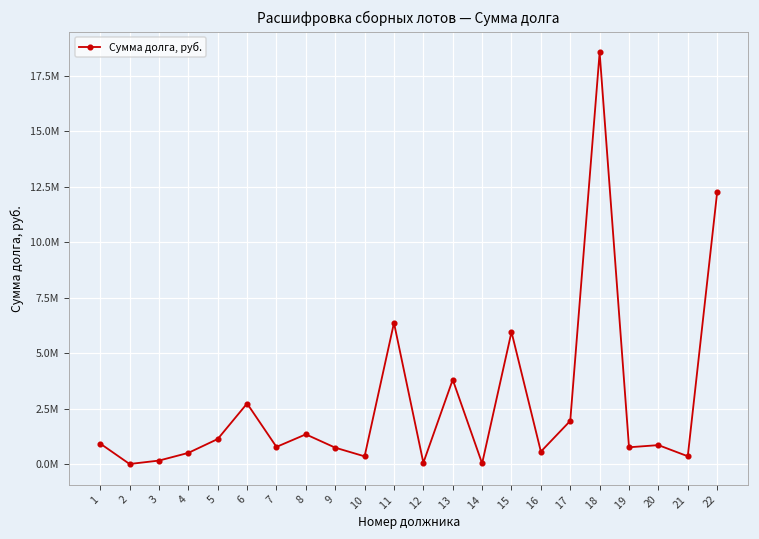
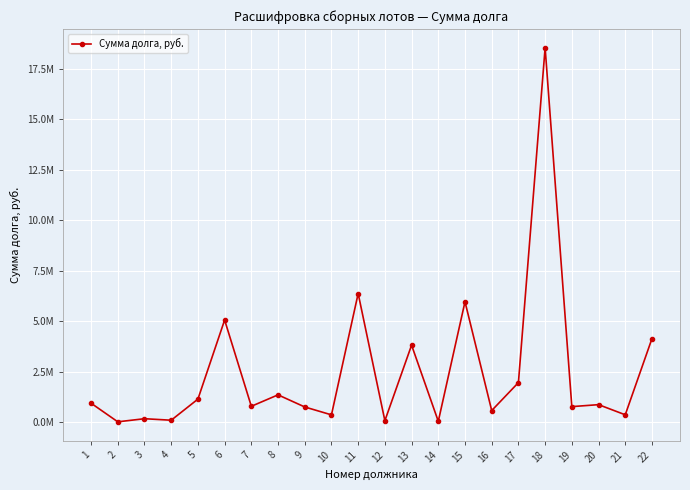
  {
    "1": 900000,
    "2": 0,
    "3": 200000,
-   "4": 500000,
+   "4": 100000,
    "5": 1100000,
-   "6": 2700000,
+   "6": 5100000,
    "7": 800000,
    "8": 1300000,
    "9": 700000,
    "10": 400000,
    "11": 6400000,
    "12": 100000,
    "13": 3800000,
    "14": 0,
    "15": 6000000,
    "16": 600000,
    "17": 2000000,
    "18": 18500000,
    "19": 800000,
    "20": 900000,
    "21": 400000,
-   "22": 12200000
+   "22": 4100000
  }
